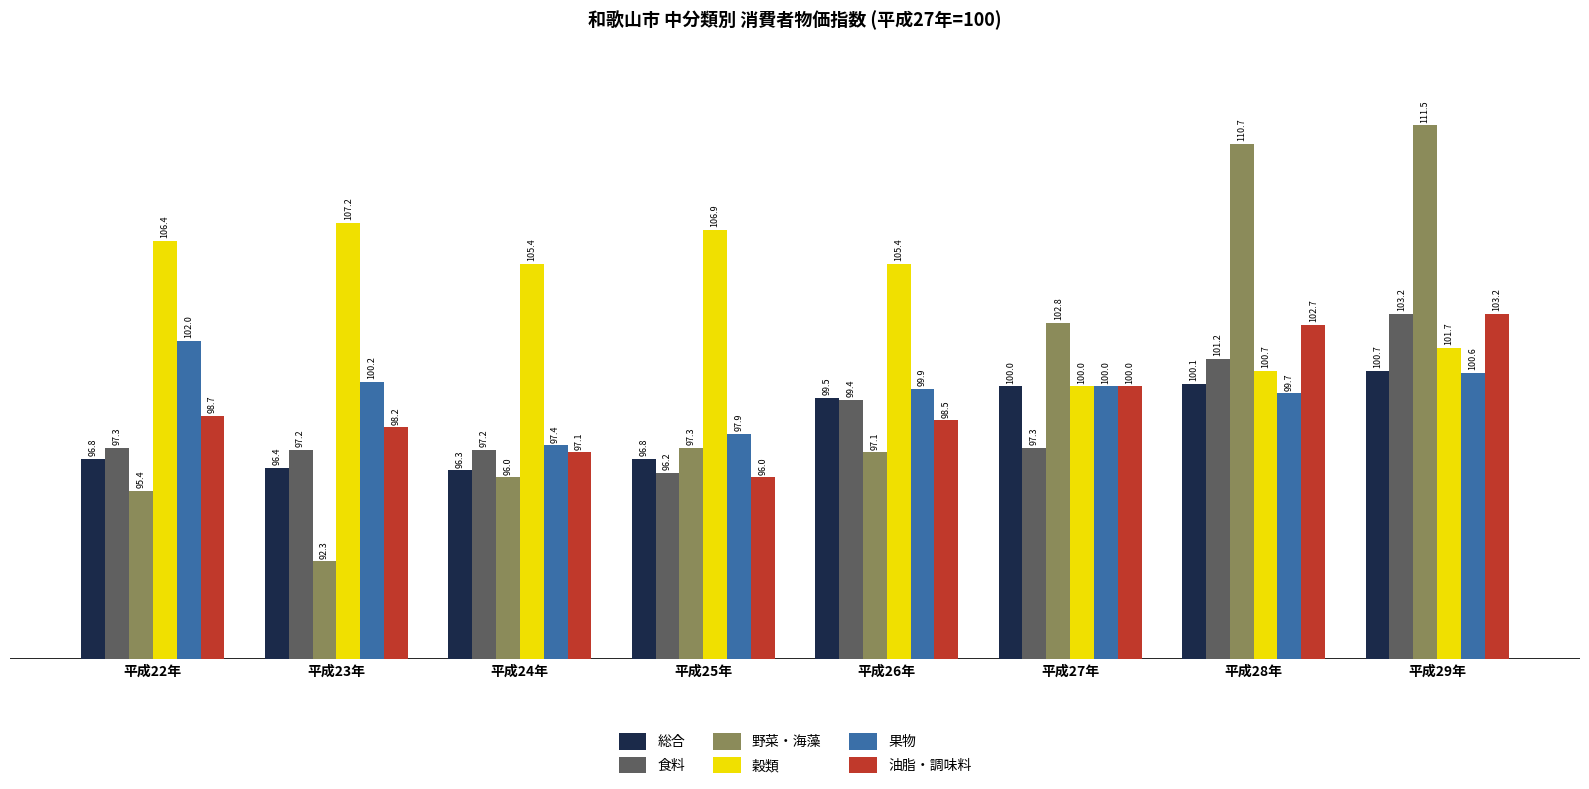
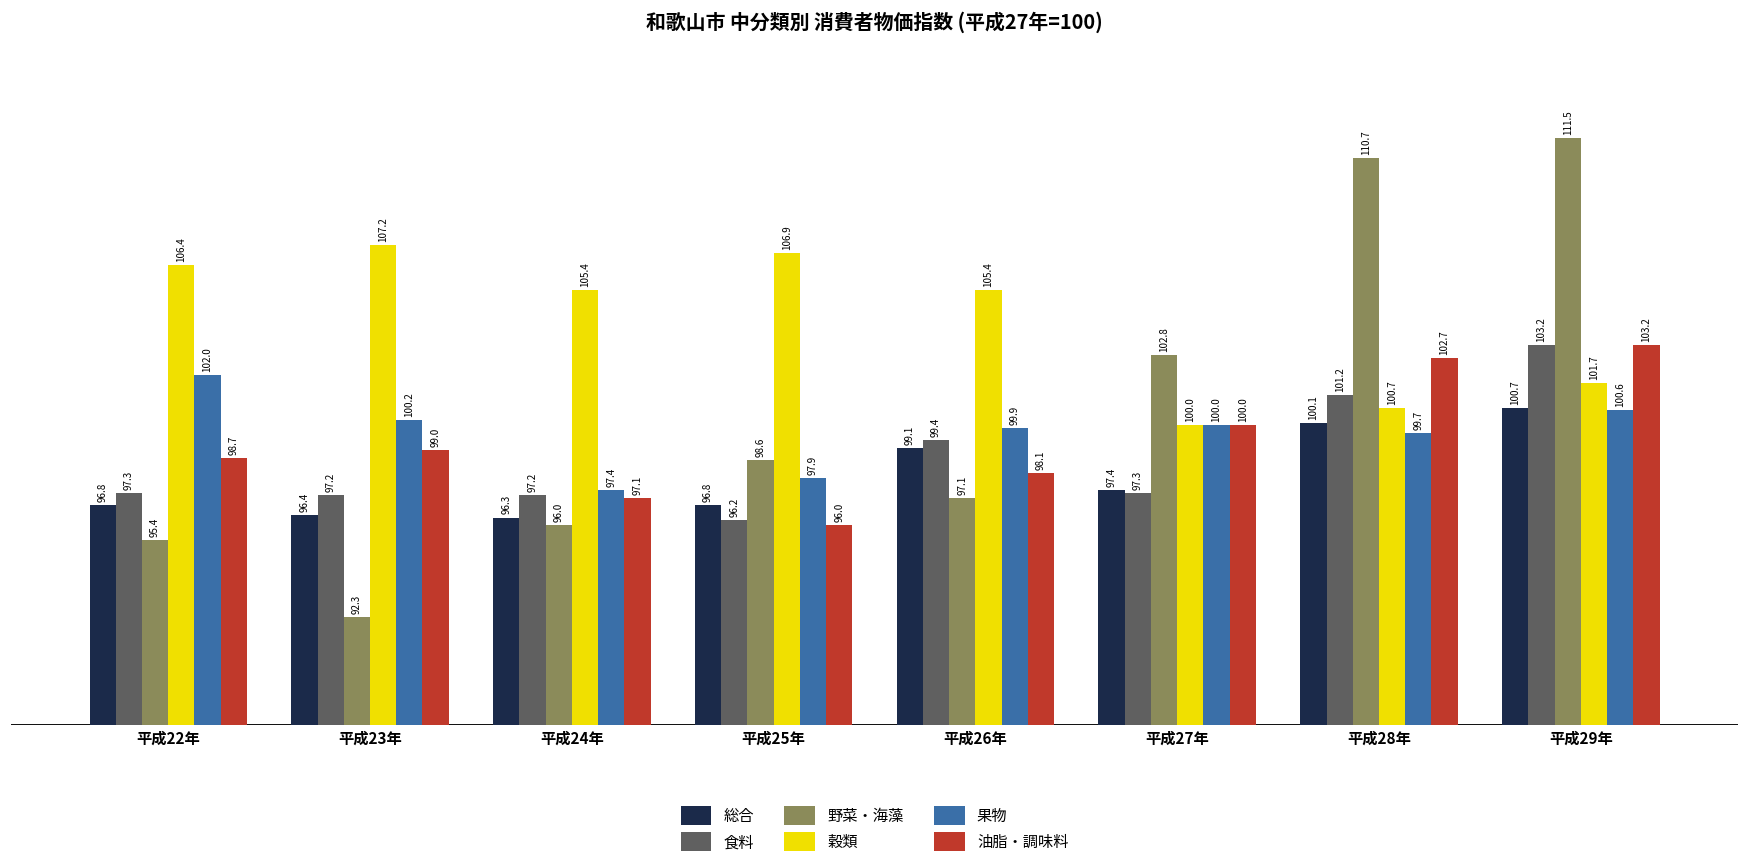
  {
    "総合": {
      "平成22年": 96.8,
      "平成23年": 96.4,
      "平成24年": 96.3,
      "平成25年": 96.8,
-     "平成26年": 99.5,
-     "平成27年": 100.0,
+     "平成26年": 99.1,
+     "平成27年": 97.4,
      "平成28年": 100.1,
      "平成29年": 100.7
    },
    "食料": {
      "平成22年": 97.3,
      "平成23年": 97.2,
      "平成24年": 97.2,
      "平成25年": 96.2,
      "平成26年": 99.4,
      "平成27年": 97.3,
      "平成28年": 101.2,
      "平成29年": 103.2
    },
    "野菜・海藻": {
      "平成22年": 95.4,
      "平成23年": 92.3,
      "平成24年": 96.0,
-     "平成25年": 97.3,
+     "平成25年": 98.6,
      "平成26年": 97.1,
      "平成27年": 102.8,
      "平成28年": 110.7,
      "平成29年": 111.5
    },
    "穀類": {
      "平成22年": 106.4,
      "平成23年": 107.2,
      "平成24年": 105.4,
      "平成25年": 106.9,
      "平成26年": 105.4,
      "平成27年": 100.0,
      "平成28年": 100.7,
      "平成29年": 101.7
    },
    "果物": {
      "平成22年": 102.0,
      "平成23年": 100.2,
      "平成24年": 97.4,
      "平成25年": 97.9,
      "平成26年": 99.9,
      "平成27年": 100.0,
      "平成28年": 99.7,
      "平成29年": 100.6
    },
    "油脂・調味料": {
      "平成22年": 98.7,
-     "平成23年": 98.2,
+     "平成23年": 99.0,
      "平成24年": 97.1,
      "平成25年": 96.0,
-     "平成26年": 98.5,
+     "平成26年": 98.1,
      "平成27年": 100.0,
      "平成28年": 102.7,
      "平成29年": 103.2
    }
  }
